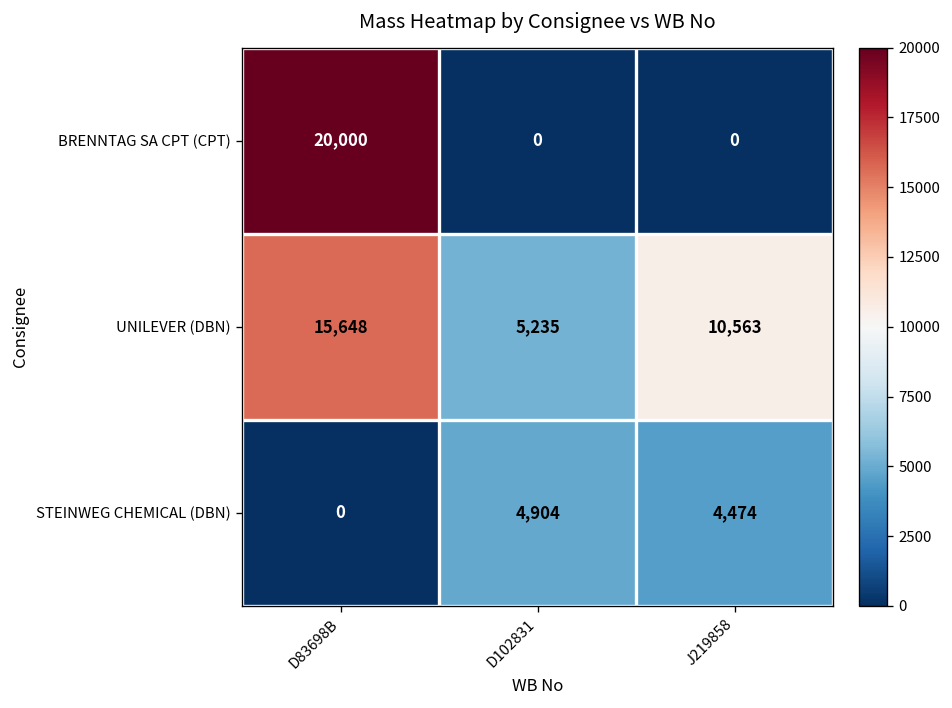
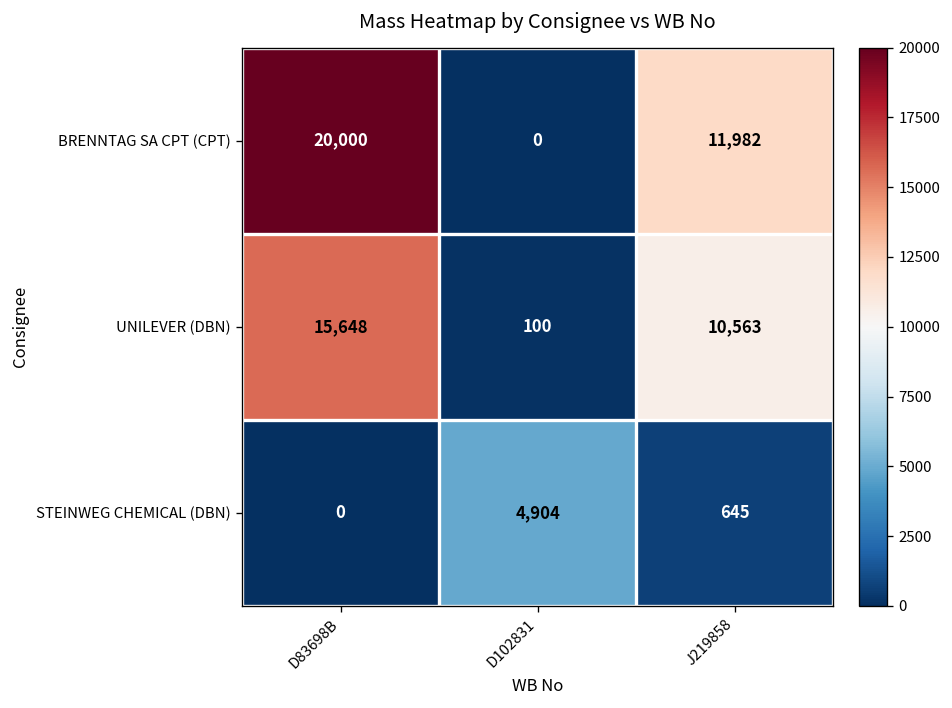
  {
    "BRENNTAG SA CPT (CPT)": {
      "D83698B": "20,000",
      "D102831": "0",
-     "J219858": "0"
+     "J219858": "11,982"
    },
    "UNILEVER (DBN)": {
      "D83698B": "15,648",
-     "D102831": "5,235",
+     "D102831": "100",
      "J219858": "10,563"
    },
    "STEINWEG CHEMICAL (DBN)": {
      "D83698B": "0",
      "D102831": "4,904",
-     "J219858": "4,474"
+     "J219858": "645"
    }
  }
